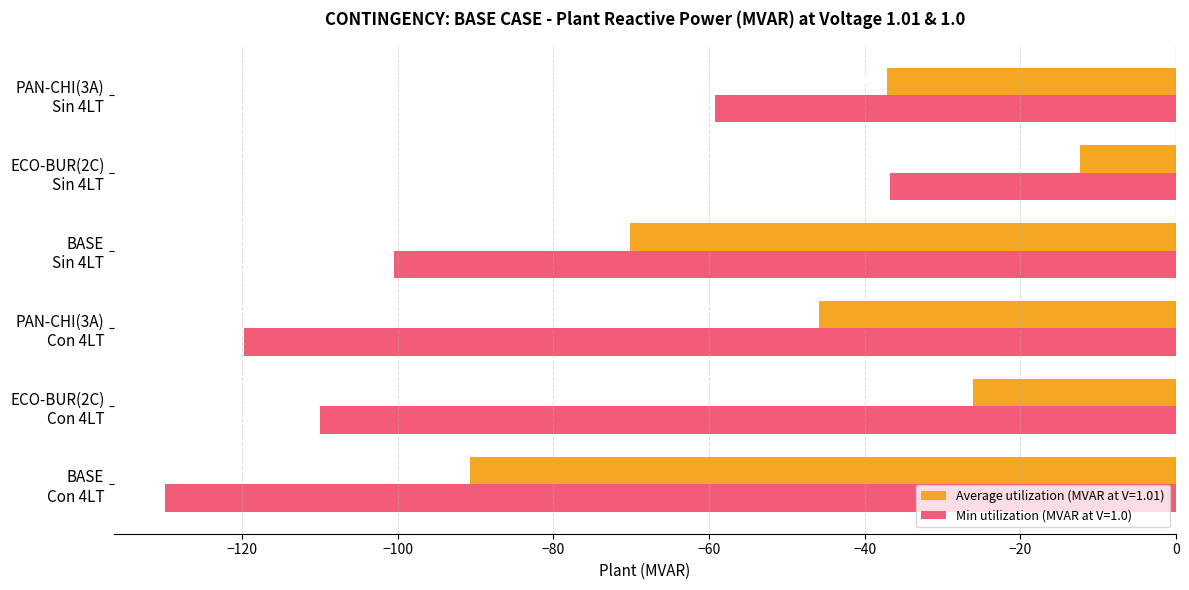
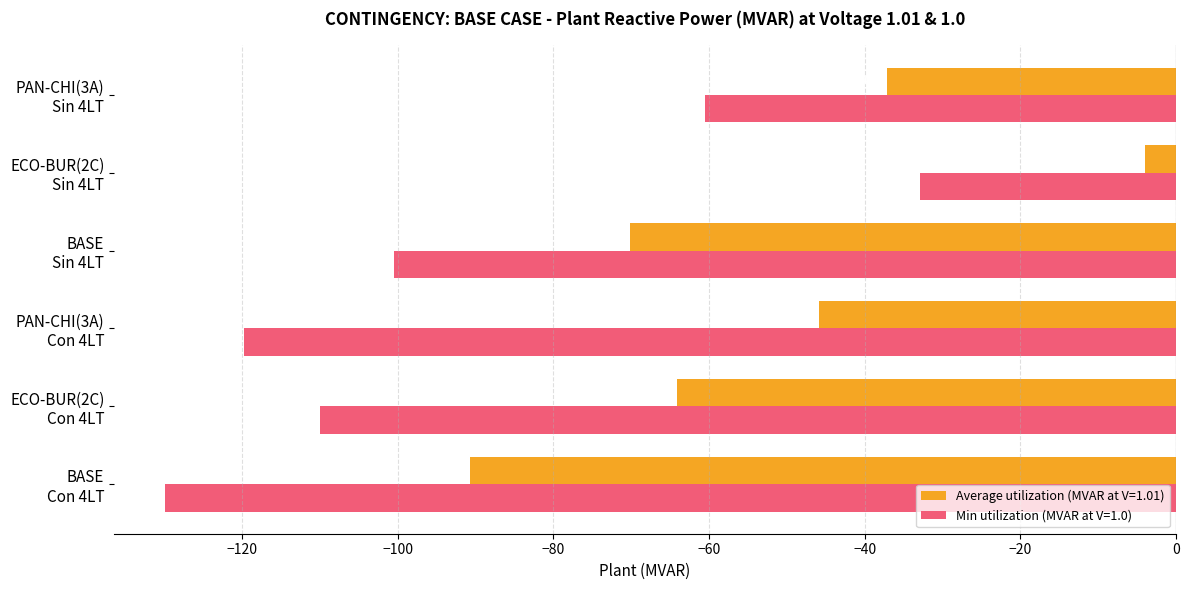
  {
    "Average utilization (MVAR at V=1.01)": {
      "PAN-CHI(3A) Sin 4LT": -37,
-     "ECO-BUR(2C) Sin 4LT": -12,
+     "ECO-BUR(2C) Sin 4LT": -4,
      "BASE Sin 4LT": -70,
      "PAN-CHI(3A) Con 4LT": -46,
-     "ECO-BUR(2C) Con 4LT": -26,
+     "ECO-BUR(2C) Con 4LT": -64,
      "BASE Con 4LT": -91
    },
    "Min utilization (MVAR at V=1.0)": {
-     "PAN-CHI(3A) Sin 4LT": -59,
-     "ECO-BUR(2C) Sin 4LT": -37,
+     "PAN-CHI(3A) Sin 4LT": -61,
+     "ECO-BUR(2C) Sin 4LT": -33,
      "BASE Sin 4LT": -100,
      "PAN-CHI(3A) Con 4LT": -120,
      "ECO-BUR(2C) Con 4LT": -110,
      "BASE Con 4LT": -130
    }
  }
